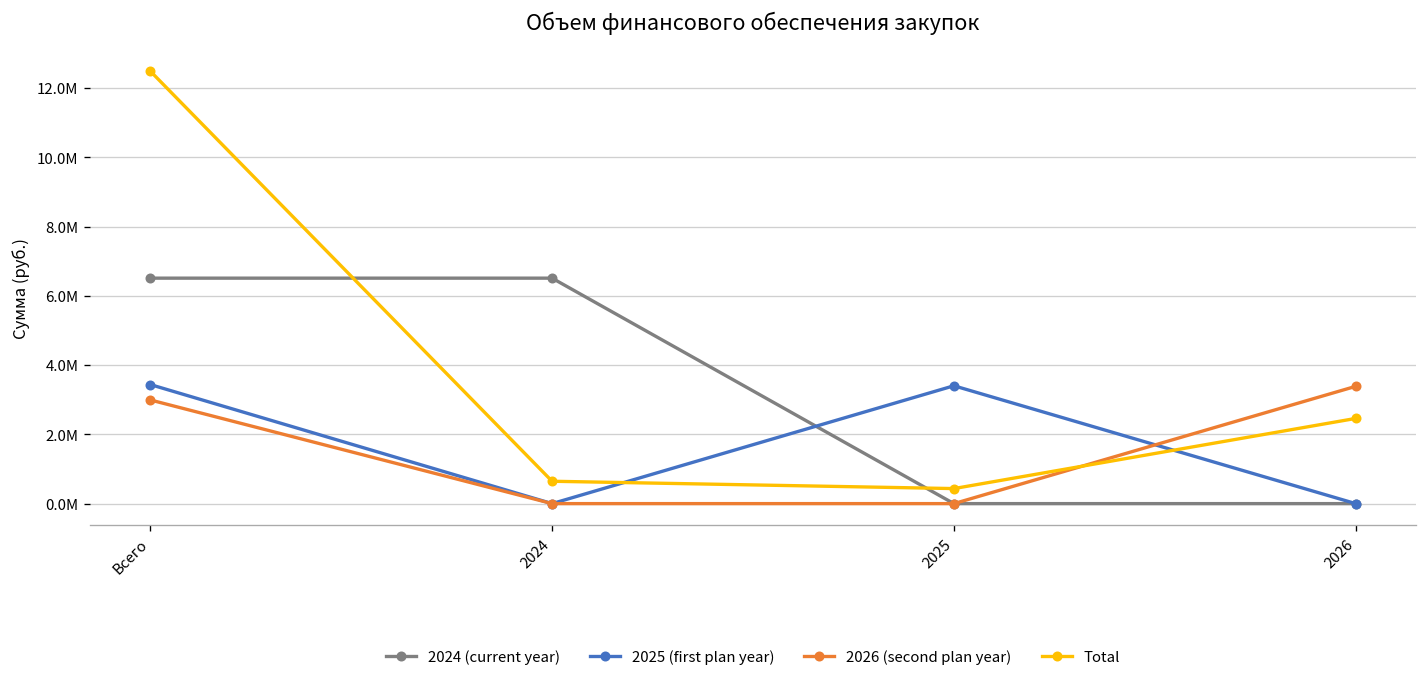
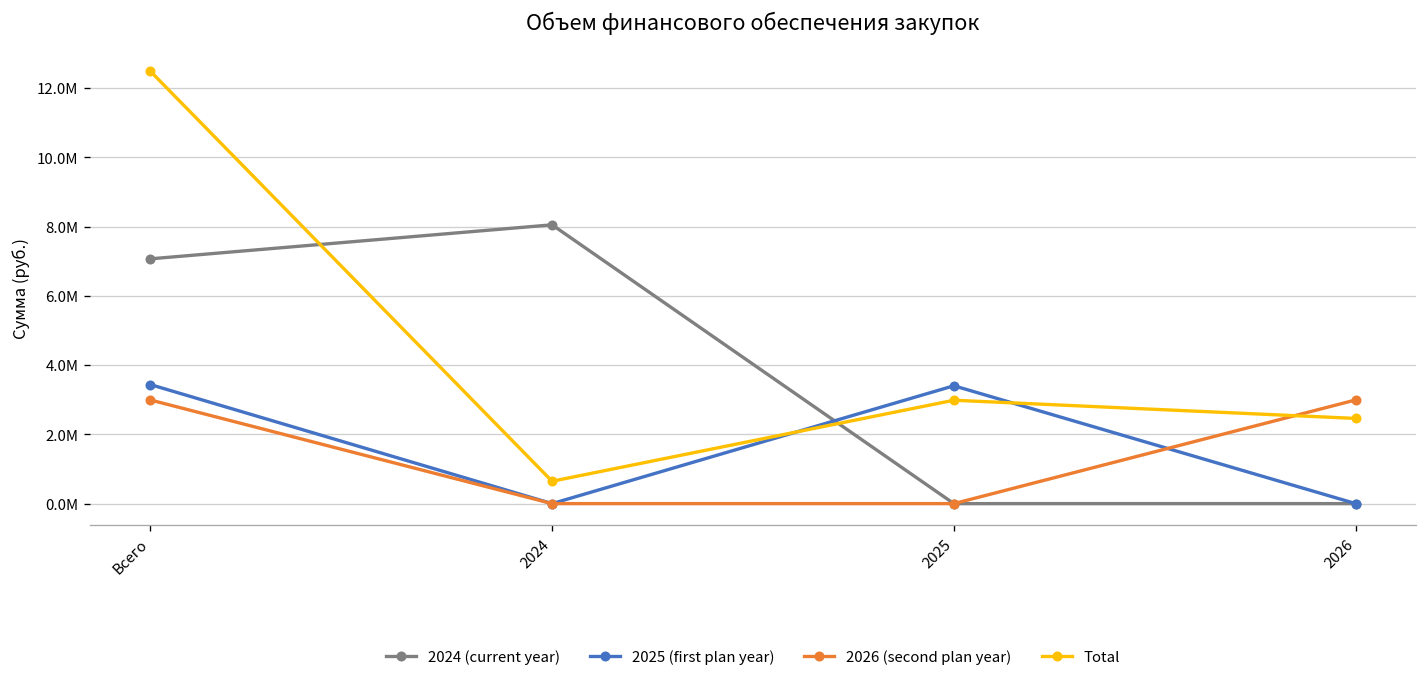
  {
    "2024 (current year)": {
-     "Всего": 6500000,
-     "2024": 6500000
+     "Всего": 7100000,
+     "2024": 8100000
    },
    "2025 (first plan year)": {
      "Всего": 3400000,
      "2025": 3400000
    },
    "2026 (second plan year)": {
      "Всего": 3000000,
-     "2026": 3400000
+     "2026": 3000000
    },
    "Total": {
      "Всего": 12500000,
      "2024": 600000,
-     "2025": 400000,
+     "2025": 3000000,
      "2026": 2500000
    }
  }
